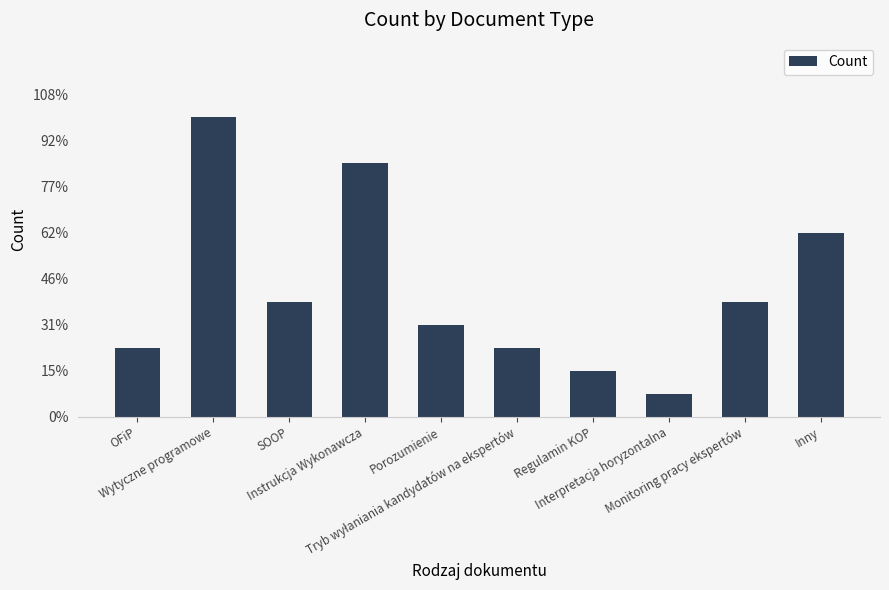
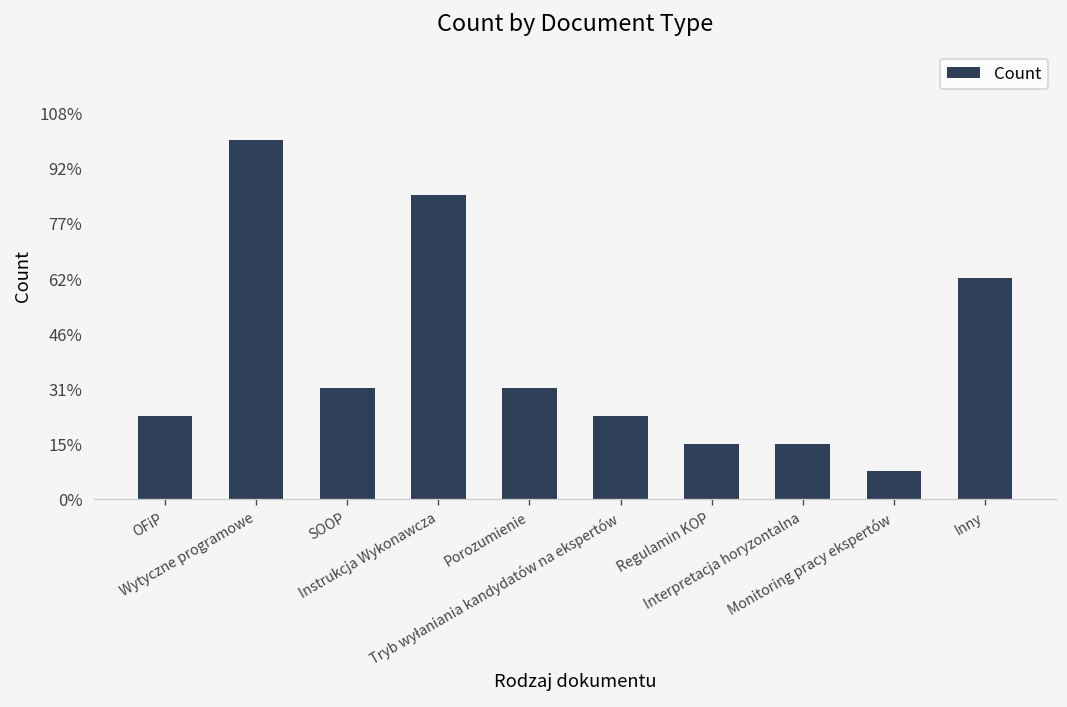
  {
    "OFiP": "23%",
    "Wytyczne programowe": "100%",
-   "SOOP": "39%",
+   "SOOP": "31%",
    "Instrukcja Wykonawcza": "85%",
    "Porozumienie": "31%",
    "Tryb wyłaniania kandydatów na ekspertów": "23%",
    "Regulamin KOP": "15%",
-   "Interpretacja horyzontalna": "8%",
-   "Monitoring pracy ekspertów": "39%",
+   "Interpretacja horyzontalna": "15%",
+   "Monitoring pracy ekspertów": "8%",
    "Inny": "62%"
  }
